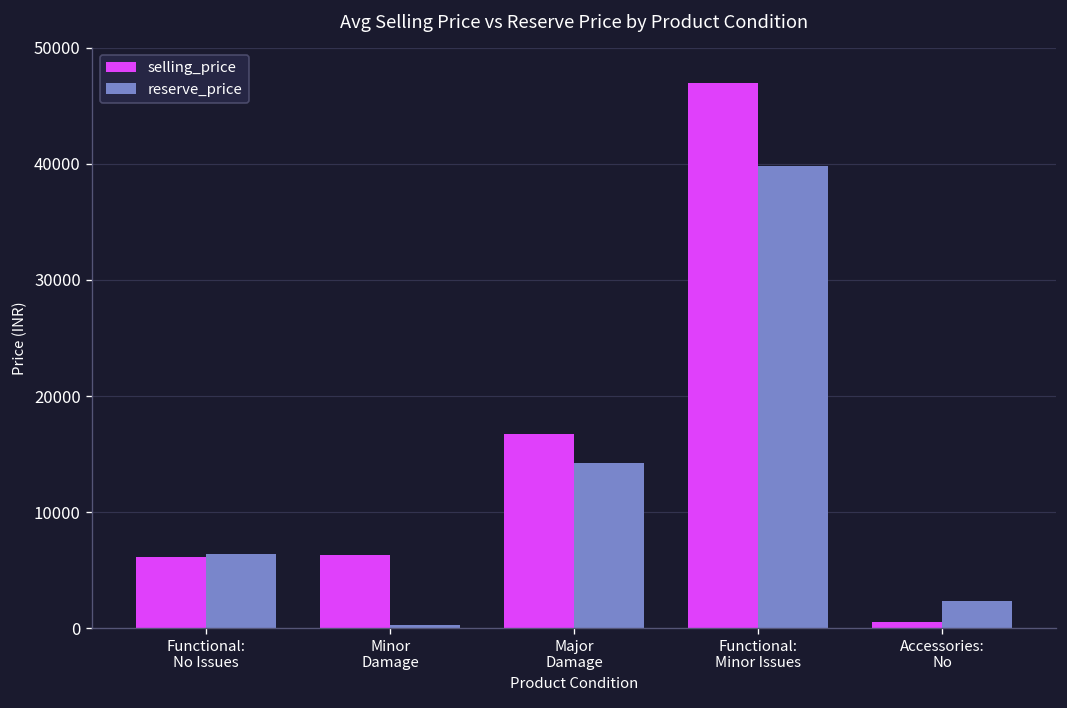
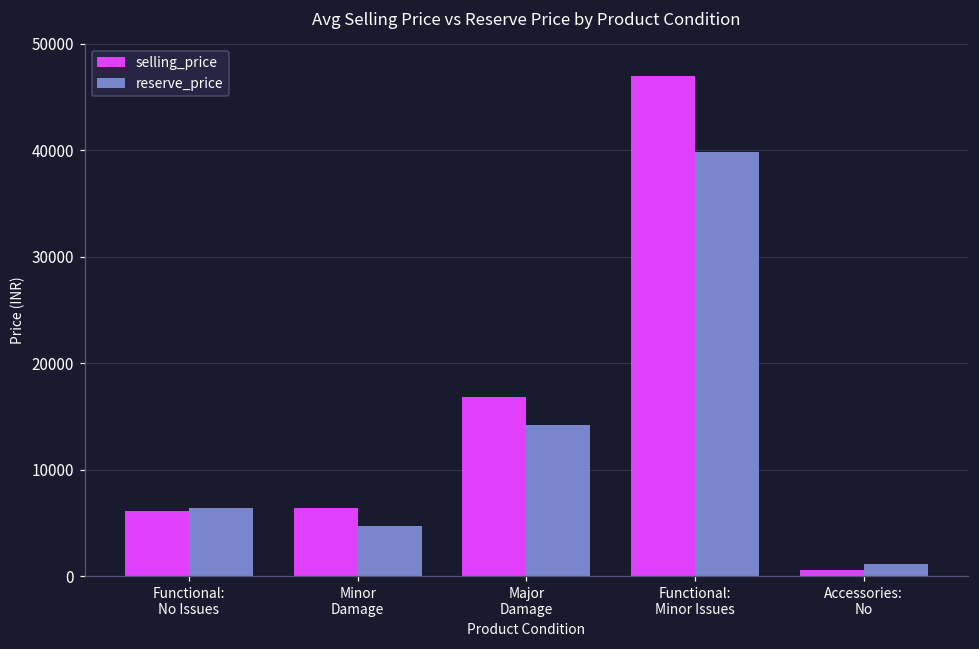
  {
    "selling_price": {
      "Functional: No Issues": 6000,
      "Minor Damage": 6000,
      "Major Damage": 17000,
      "Functional: Minor Issues": 47000,
      "Accessories: No": 1000
    },
    "reserve_price": {
      "Functional: No Issues": 6000,
-     "Minor Damage": 0,
+     "Minor Damage": 5000,
      "Major Damage": 14000,
      "Functional: Minor Issues": 40000,
-     "Accessories: No": 2000
+     "Accessories: No": 1000
    }
  }
